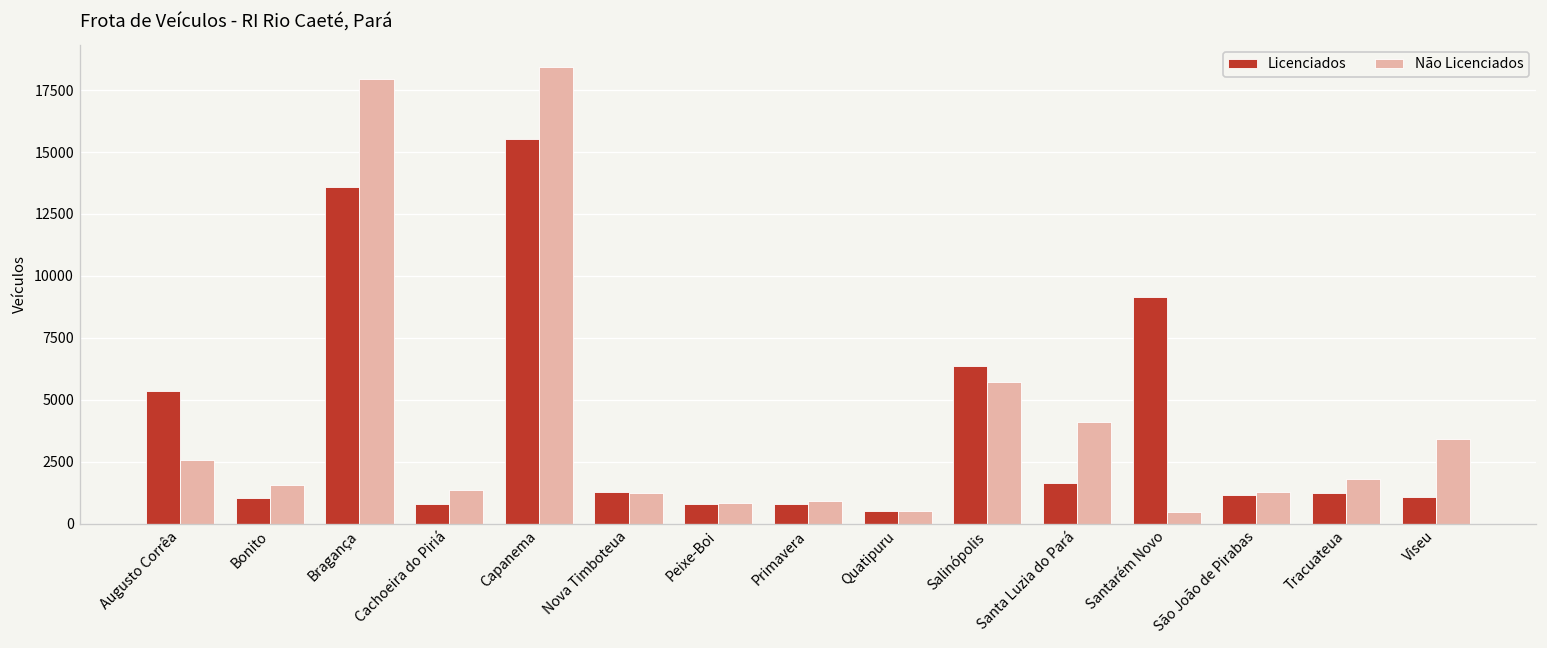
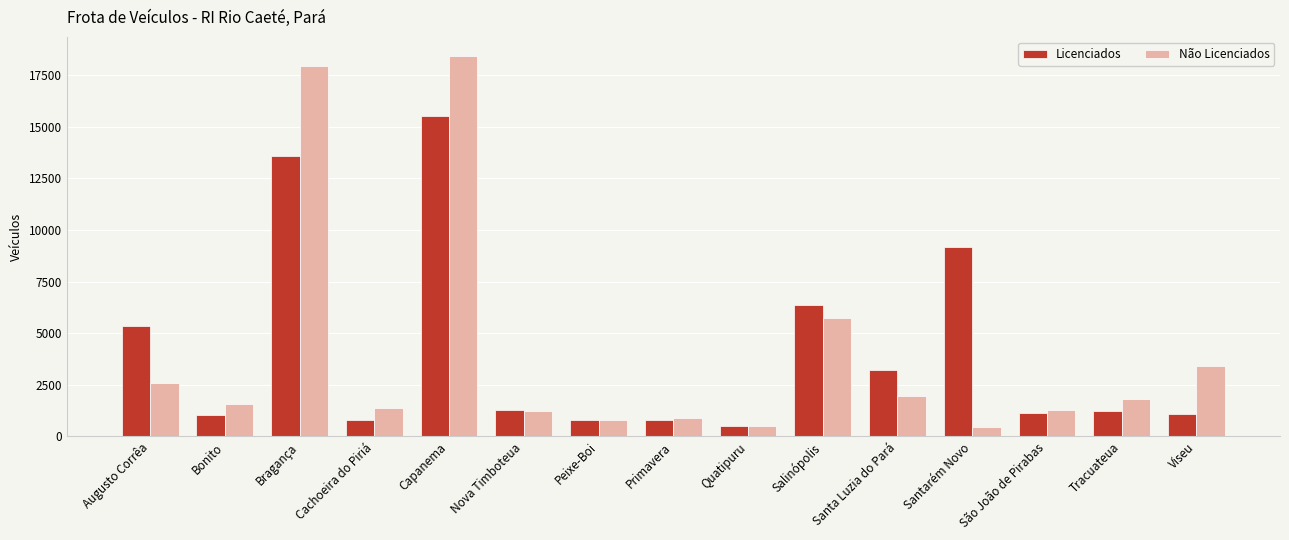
  {
    "Licenciados": {
      "Augusto Corrêa": 5400,
      "Bonito": 1000,
      "Bragança": 13600,
      "Cachoeira do Piriá": 800,
      "Capanema": 15500,
      "Nova Timboteua": 1300,
      "Peixe-Boi": 800,
      "Primavera": 800,
      "Quatipuru": 500,
      "Salinópolis": 6400,
-     "Santa Luzia do Pará": 1600,
+     "Santa Luzia do Pará": 3200,
      "Santarém Novo": 9200,
      "São João de Pirabas": 1100,
      "Tracuateua": 1300,
      "Viseu": 1100
    },
    "Não Licenciados": {
      "Augusto Corrêa": 2600,
      "Bonito": 1600,
      "Bragança": 18000,
      "Cachoeira do Piriá": 1400,
      "Capanema": 18400,
      "Nova Timboteua": 1200,
      "Peixe-Boi": 800,
      "Primavera": 900,
      "Quatipuru": 500,
      "Salinópolis": 5700,
-     "Santa Luzia do Pará": 4100,
+     "Santa Luzia do Pará": 1900,
      "Santarém Novo": 500,
      "São João de Pirabas": 1300,
      "Tracuateua": 1800,
      "Viseu": 3400
    }
  }
